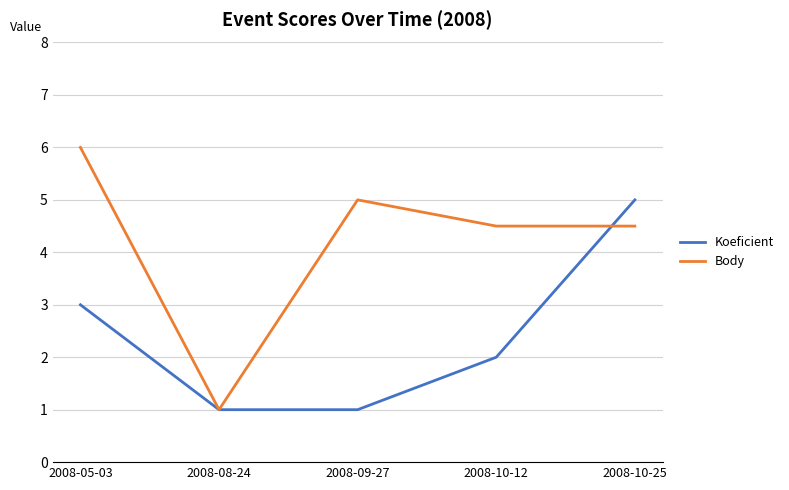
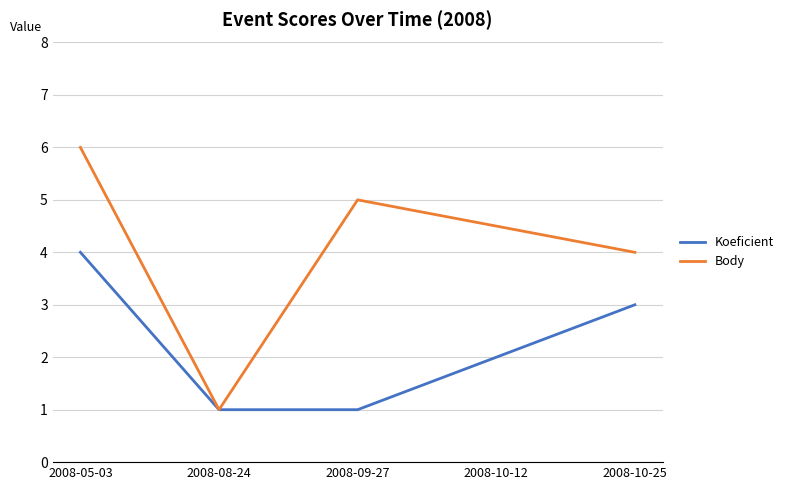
  {
    "Koeficient": {
-     "2008-05-03": 3,
+     "2008-05-03": 4,
      "2008-09-27": 1,
      "2008-10-12": 2,
-     "2008-10-25": 5
+     "2008-10-25": 3
    },
    "Body": {
      "2008-05-03": 6.0,
      "2008-09-27": 5.0,
      "2008-10-12": 4.5,
-     "2008-10-25": 4.5
+     "2008-10-25": 4.0
    }
  }
